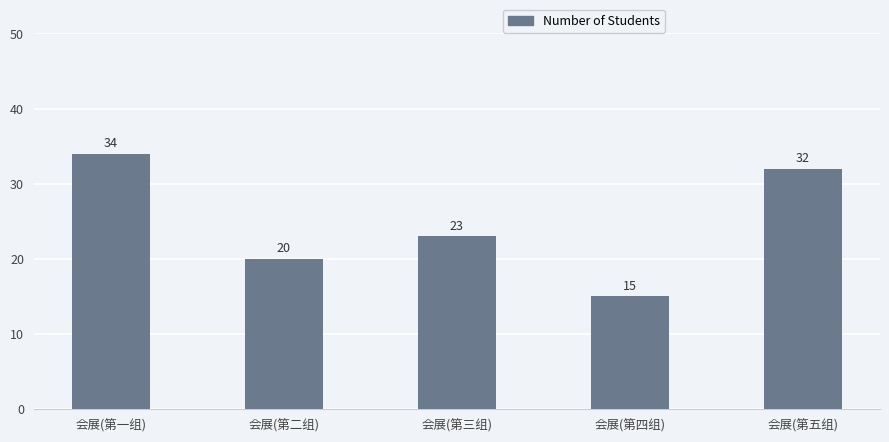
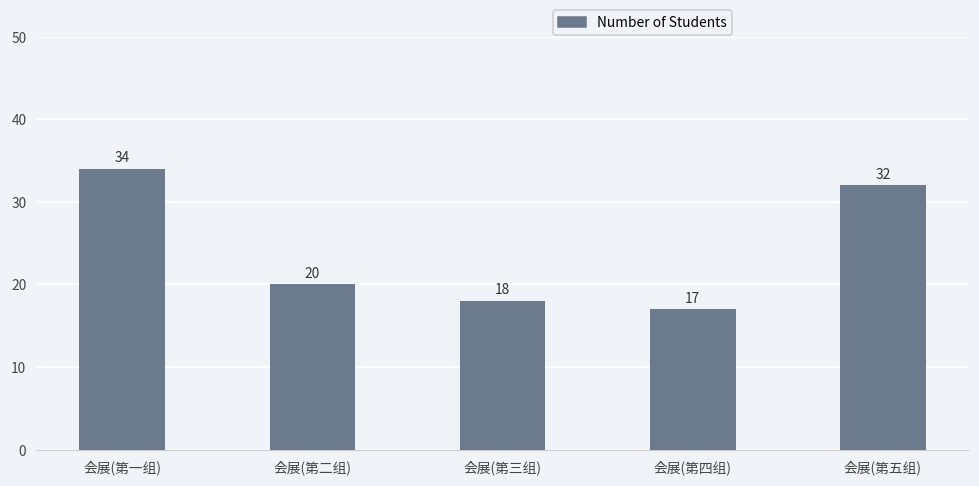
  {
    "会展(第一组)": 34,
    "会展(第二组)": 20,
-   "会展(第三组)": 23,
-   "会展(第四组)": 15,
+   "会展(第三组)": 18,
+   "会展(第四组)": 17,
    "会展(第五组)": 32
  }
